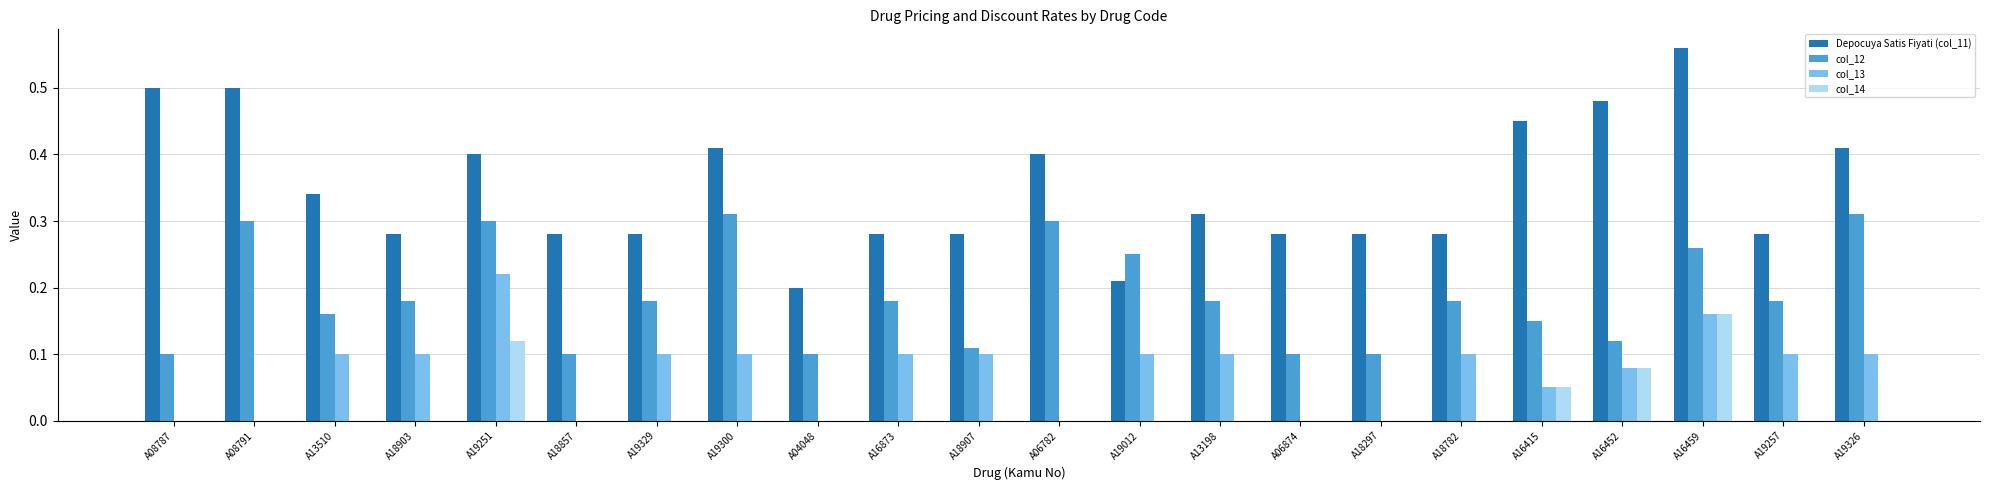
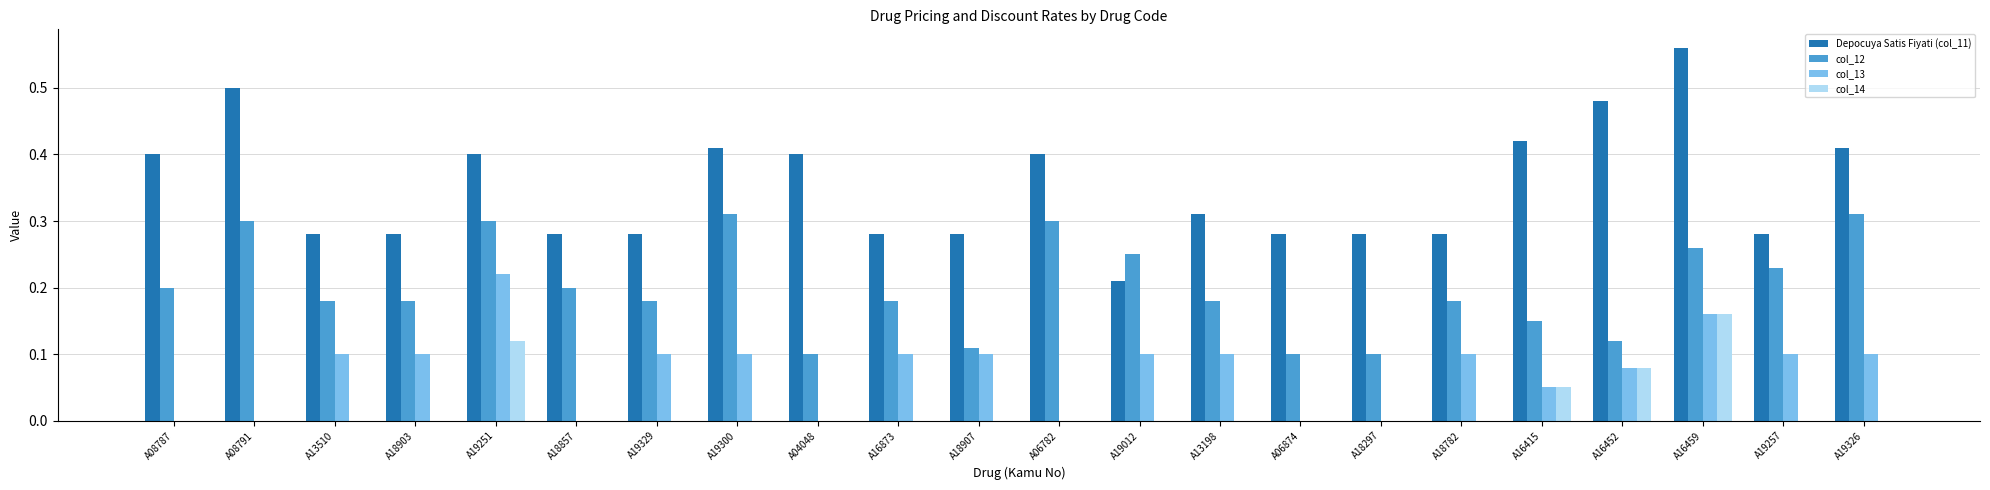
  {
    "Depocuya Satis Fiyati (col_11)": {
-     "A08787": 0.5,
+     "A08787": 0.4,
      "A08791": 0.50,
-     "A13510": 0.34,
+     "A13510": 0.28,
      "A18903": 0.28,
      "A19251": 0.40,
      "A18857": 0.28,
      "A19329": 0.28,
      "A19300": 0.41,
-     "A04048": 0.2,
+     "A04048": 0.4,
      "A16873": 0.28,
      "A18907": 0.28,
      "A06782": 0.40,
      "A19012": 0.21,
      "A13198": 0.31,
      "A06874": 0.28,
      "A18297": 0.28,
      "A18782": 0.28,
-     "A16415": 0.45,
+     "A16415": 0.42,
      "A16452": 0.48,
      "A16459": 0.56,
      "A19257": 0.28,
      "A19326": 0.41
    },
    "col_12": {
-     "A08787": 0.1,
+     "A08787": 0.2,
      "A08791": 0.30,
-     "A13510": 0.16,
+     "A13510": 0.18,
      "A18903": 0.18,
      "A19251": 0.30,
-     "A18857": 0.1,
+     "A18857": 0.2,
      "A19329": 0.18,
      "A19300": 0.31,
      "A04048": 0.10,
      "A16873": 0.18,
      "A18907": 0.11,
      "A06782": 0.30,
      "A19012": 0.25,
      "A13198": 0.18,
      "A06874": 0.10,
      "A18297": 0.10,
      "A18782": 0.18,
      "A16415": 0.15,
      "A16452": 0.12,
      "A16459": 0.26,
-     "A19257": 0.18,
+     "A19257": 0.23,
      "A19326": 0.31
    }
  }
